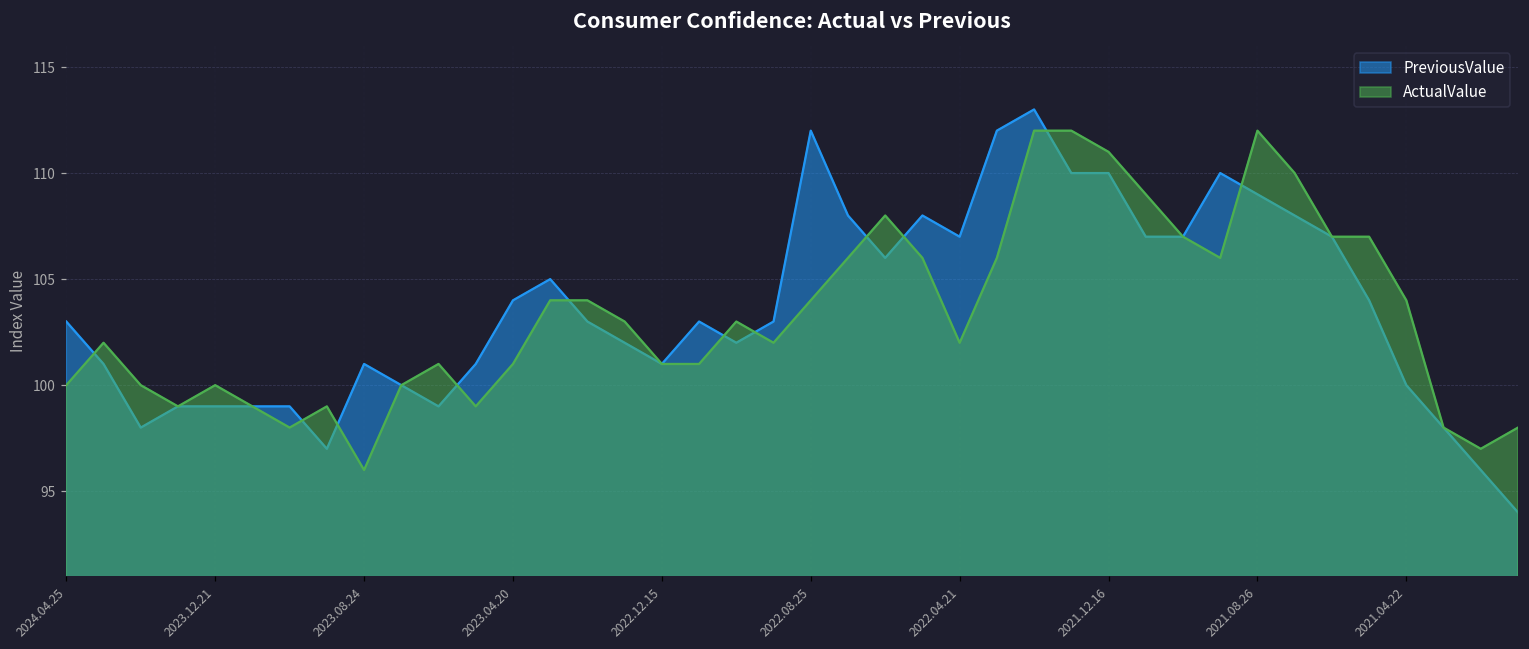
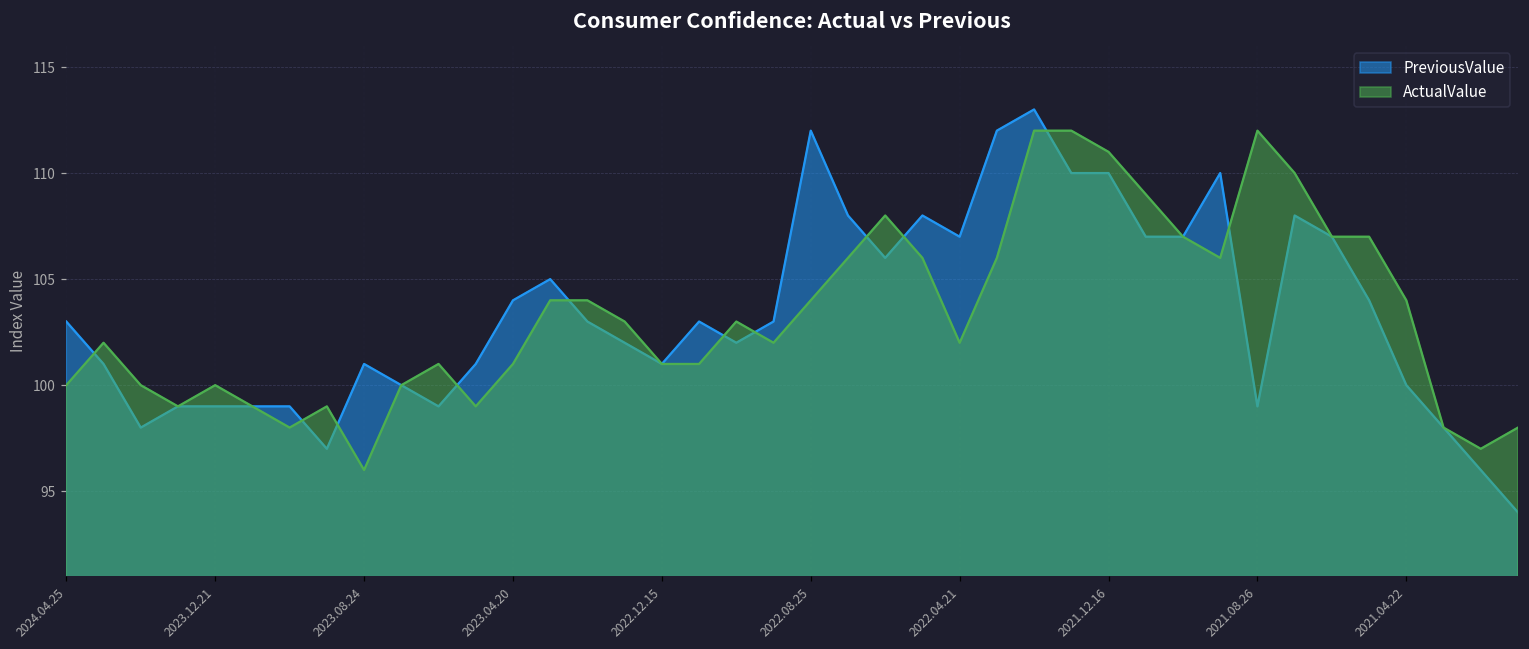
  {
    "PreviousValue": {
      "2024.04.25": 103,
      "2023.12.21": 99,
      "2023.08.24": 101,
      "2023.04.20": 104,
      "2022.08.25": 112,
      "2022.04.21": 107,
      "2021.12.16": 110,
-     "2021.08.26": 109,
+     "2021.08.26": 99,
      "2021.04.22": 100
    },
    "ActualValue": {
      "2024.04.25": 100,
      "2023.12.21": 100,
      "2023.08.24": 96,
      "2023.04.20": 101,
      "2022.08.25": 104,
      "2022.04.21": 102,
      "2021.12.16": 111,
      "2021.08.26": 112,
      "2021.04.22": 104
    }
  }
